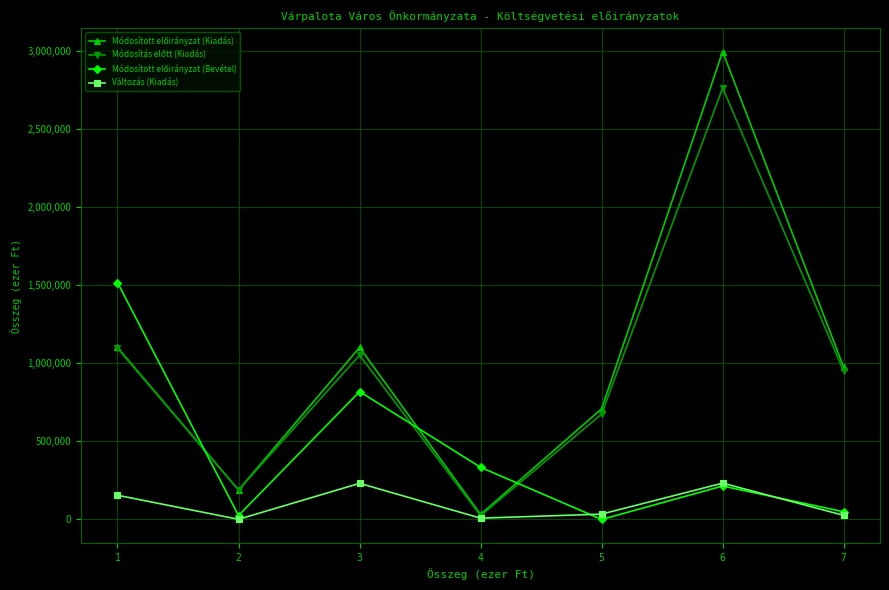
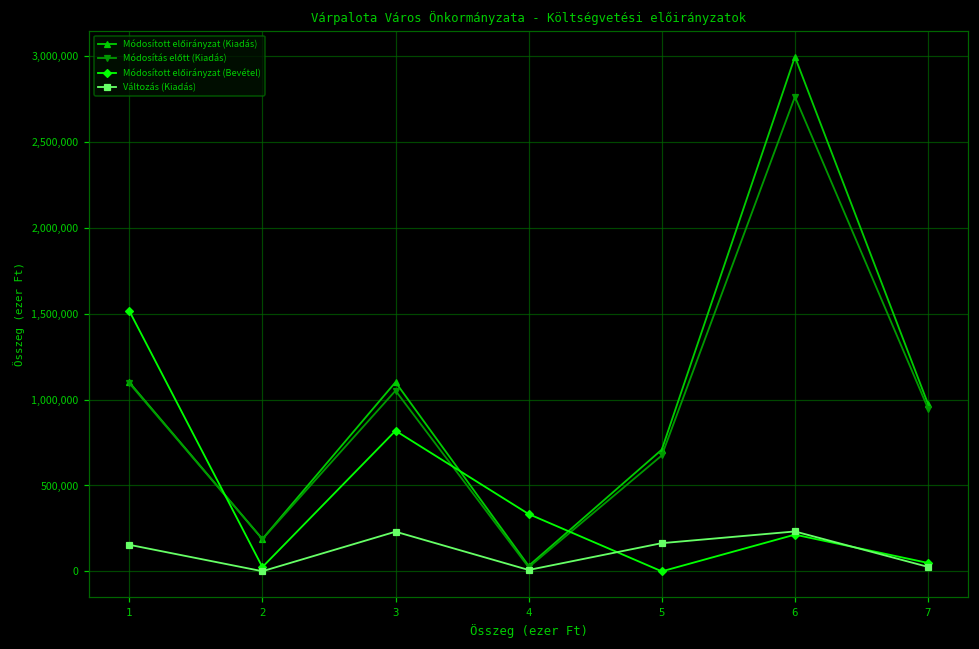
  {
    "Változás (Kiadás)": {
      "1": "150,000",
      "2": "0",
      "3": "230,000",
-     "5": "30,000",
+     "5": "160,000",
      "6": "230,000",
      "7": "30,000"
    }
  }
